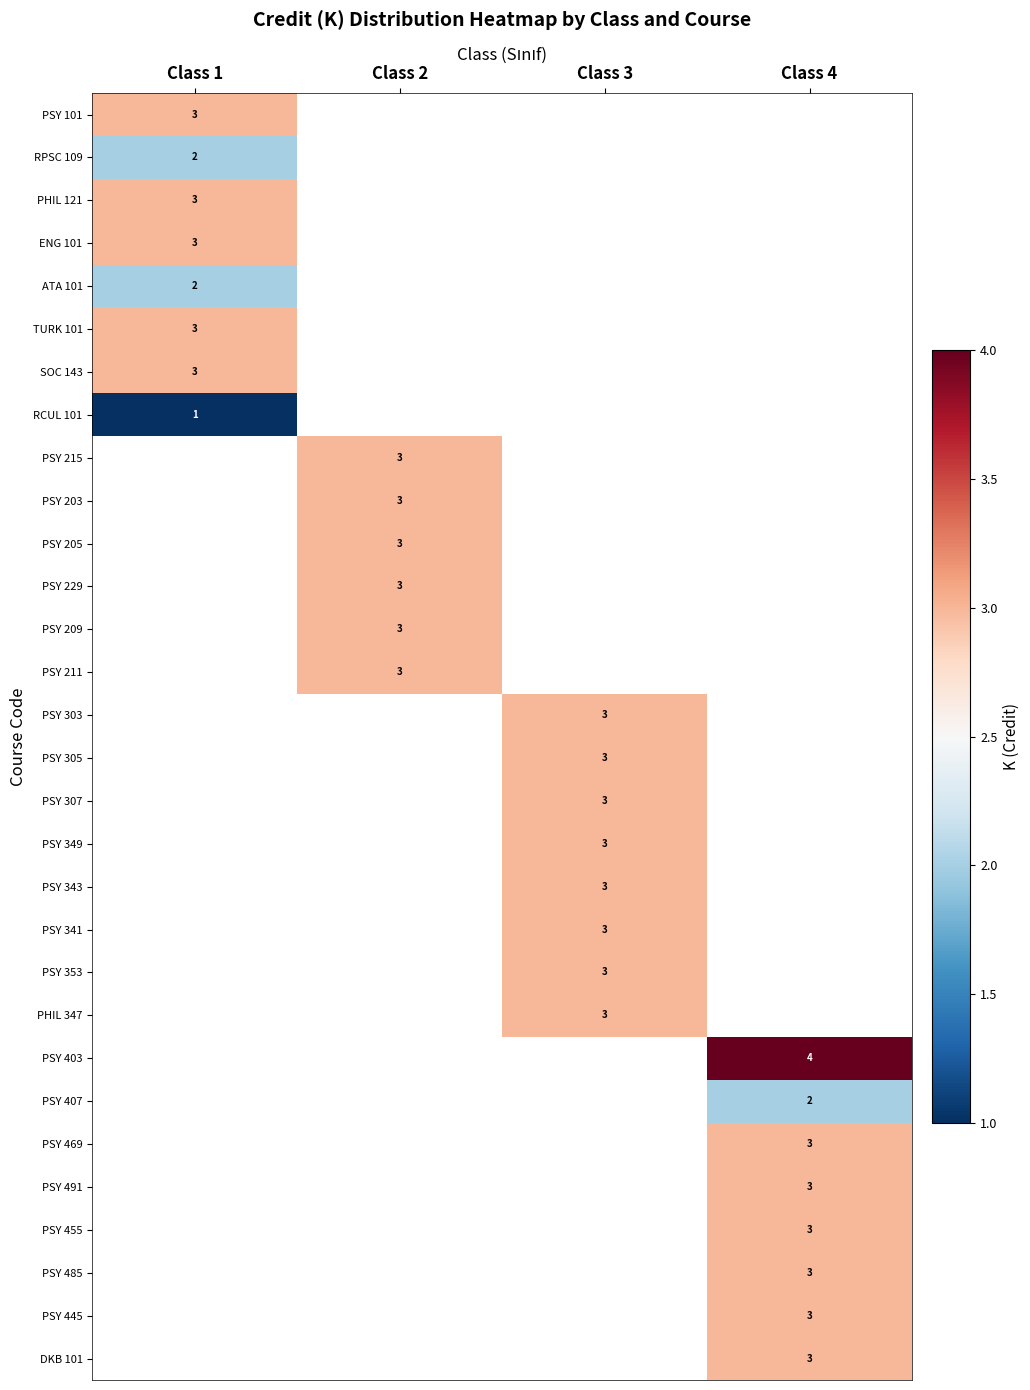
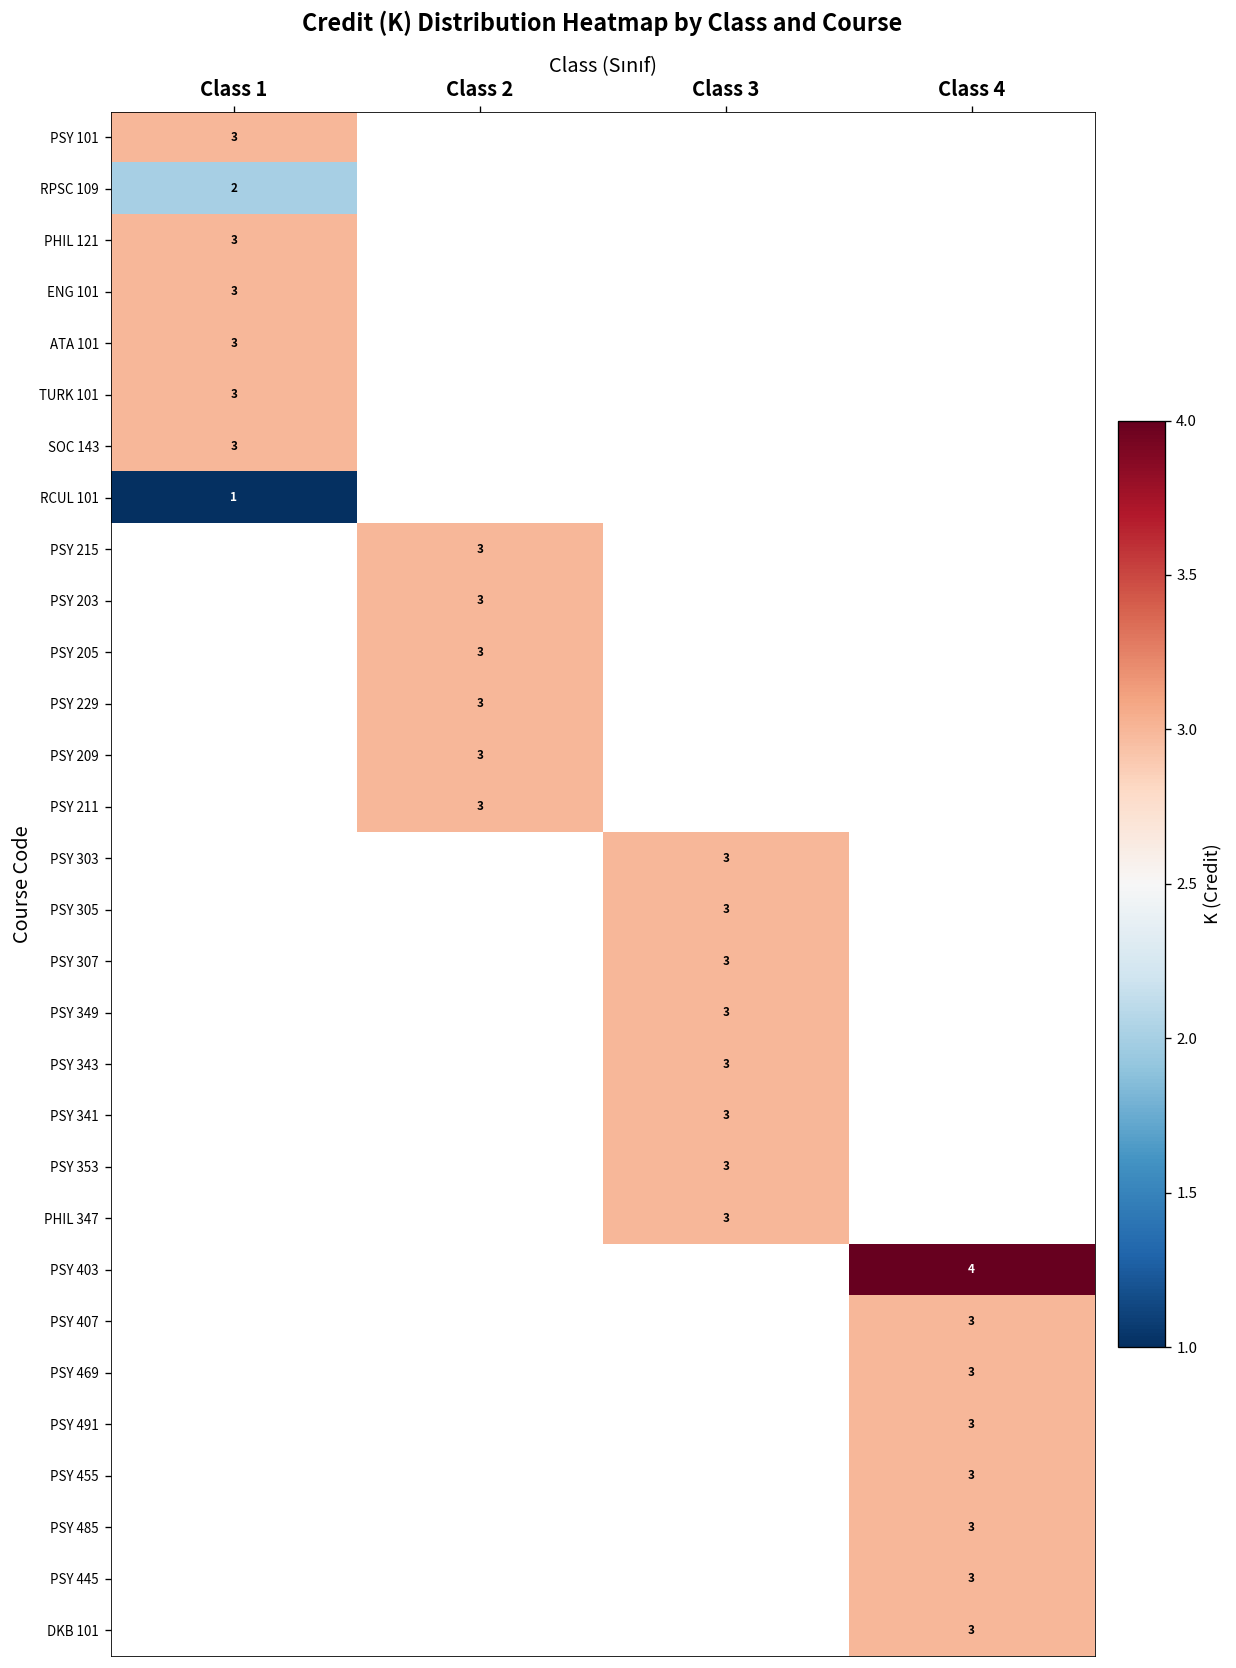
  {
    "PSY 101": {
      "Class 1": 3
    },
    "RPSC 109": {
      "Class 1": 2
    },
    "PHIL 121": {
      "Class 1": 3
    },
    "ENG 101": {
      "Class 1": 3
    },
    "ATA 101": {
-     "Class 1": 2
+     "Class 1": 3
    },
    "TURK 101": {
      "Class 1": 3
    },
    "SOC 143": {
      "Class 1": 3
    },
    "RCUL 101": {
      "Class 1": 1
    },
    "PSY 215": {
      "Class 2": 3
    },
    "PSY 203": {
      "Class 2": 3
    },
    "PSY 205": {
      "Class 2": 3
    },
    "PSY 229": {
      "Class 2": 3
    },
    "PSY 209": {
      "Class 2": 3
    },
    "PSY 211": {
      "Class 2": 3
    },
    "PSY 303": {
      "Class 3": 3
    },
    "PSY 305": {
      "Class 3": 3
    },
    "PSY 307": {
      "Class 3": 3
    },
    "PSY 349": {
      "Class 3": 3
    },
    "PSY 343": {
      "Class 3": 3
    },
    "PSY 341": {
      "Class 3": 3
    },
    "PSY 353": {
      "Class 3": 3
    },
    "PHIL 347": {
      "Class 3": 3
    },
    "PSY 403": {
      "Class 4": 4
    },
    "PSY 407": {
-     "Class 4": 2
+     "Class 4": 3
    },
    "PSY 469": {
      "Class 4": 3
    },
    "PSY 491": {
      "Class 4": 3
    },
    "PSY 455": {
      "Class 4": 3
    },
    "PSY 485": {
      "Class 4": 3
    },
    "PSY 445": {
      "Class 4": 3
    },
    "DKB 101": {
      "Class 4": 3
    }
  }
